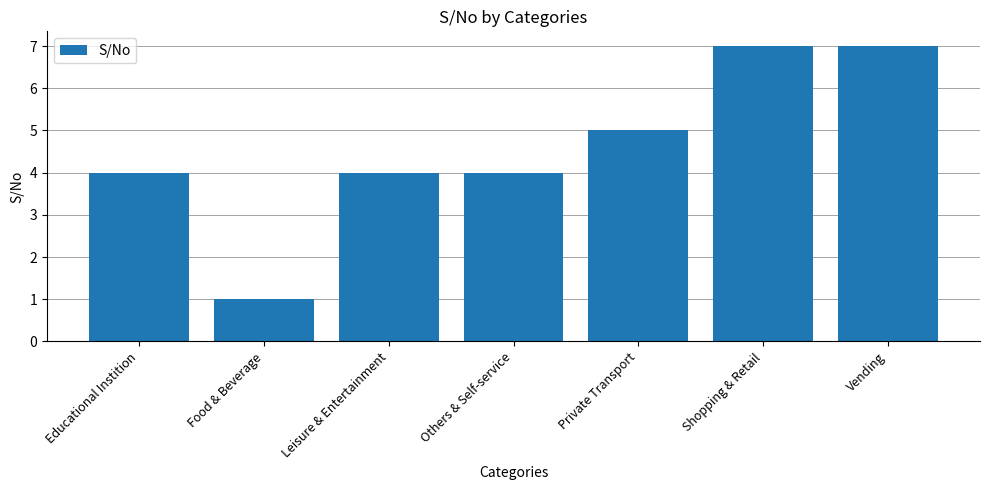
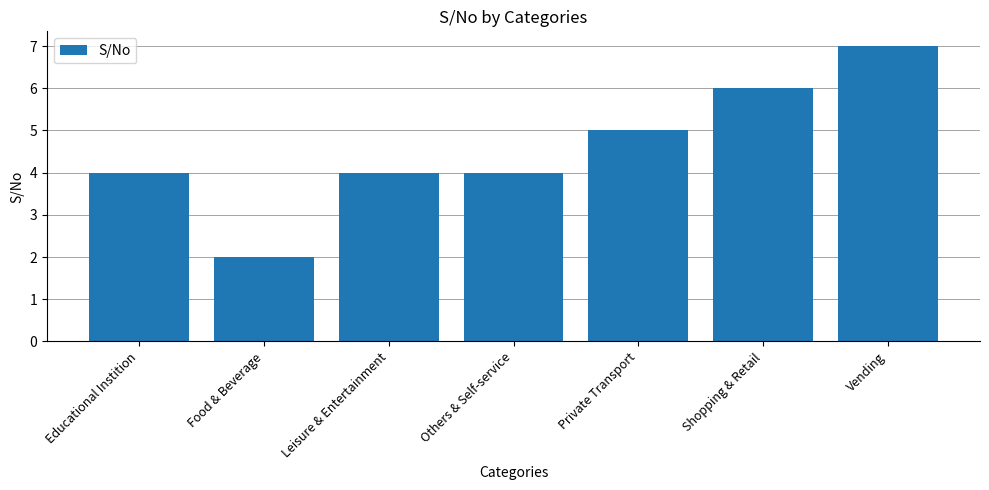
  {
    "Educational Instition": 4,
-   "Food & Beverage": 1,
+   "Food & Beverage": 2,
    "Leisure & Entertainment": 4,
    "Others & Self-service": 4,
    "Private Transport": 5,
-   "Shopping & Retail": 7,
+   "Shopping & Retail": 6,
    "Vending": 7
  }
